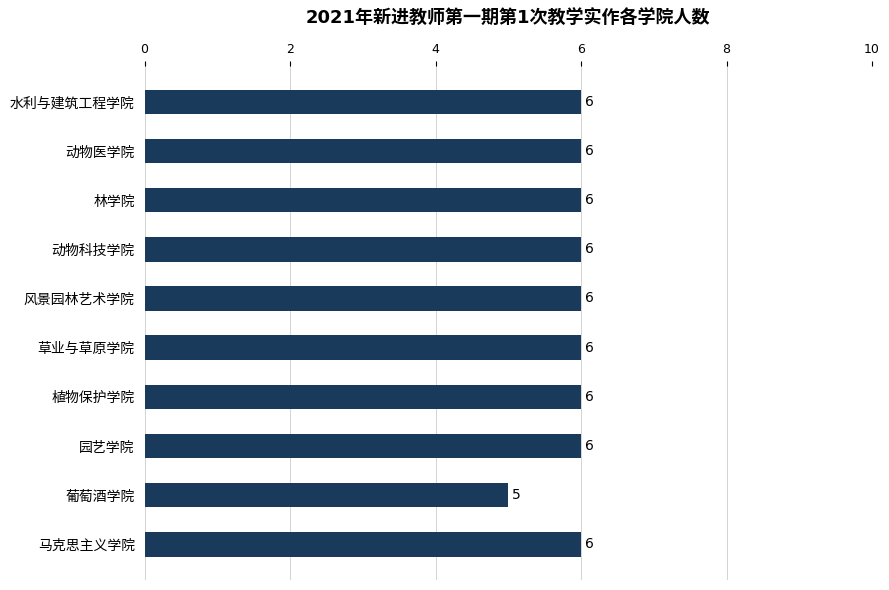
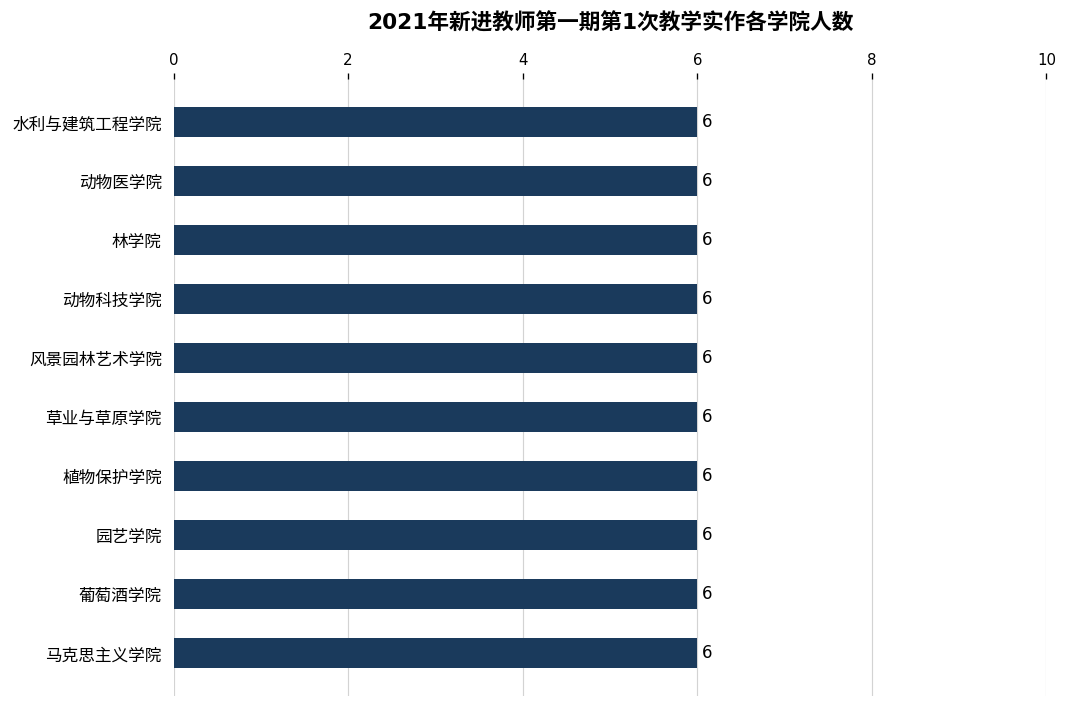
  {
    "水利与建筑工程学院": 6,
    "动物医学院": 6,
    "林学院": 6,
    "动物科技学院": 6,
    "风景园林艺术学院": 6,
    "草业与草原学院": 6,
    "植物保护学院": 6,
    "园艺学院": 6,
-   "葡萄酒学院": 5,
+   "葡萄酒学院": 6,
    "马克思主义学院": 6
  }
